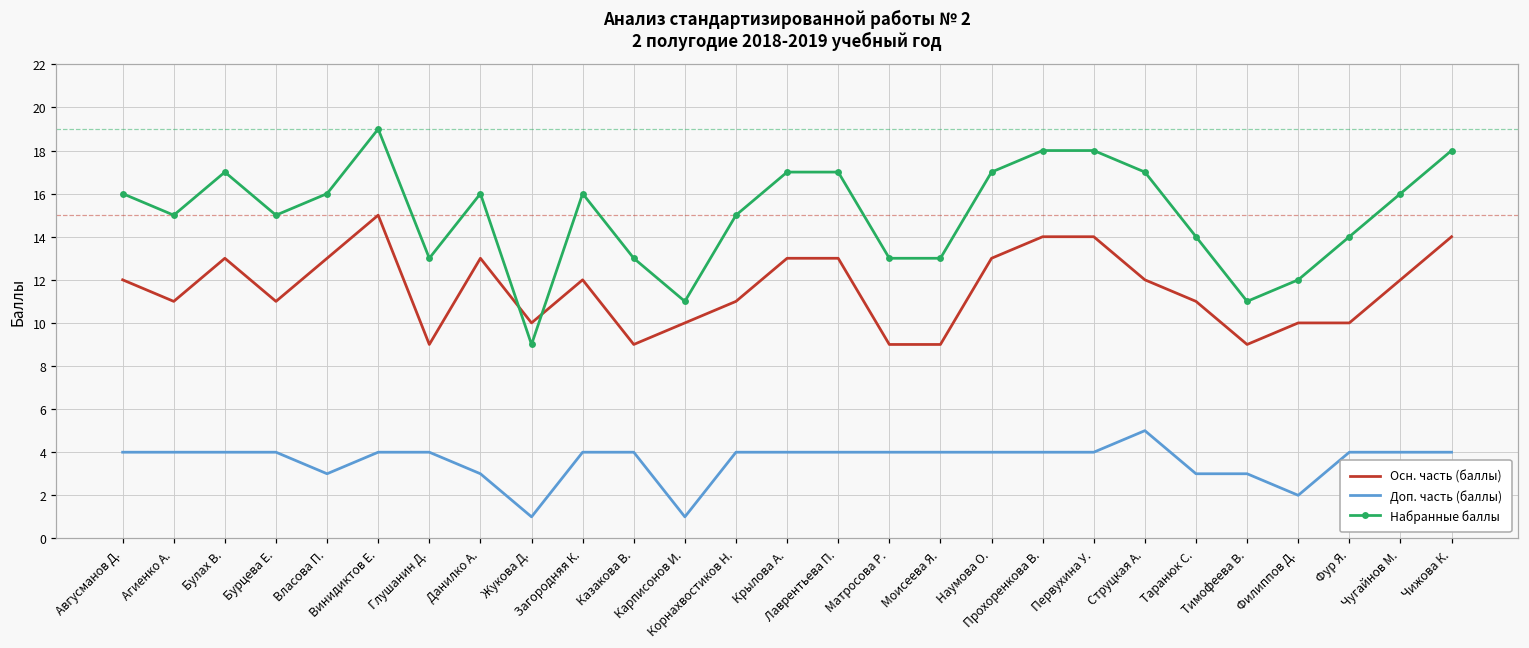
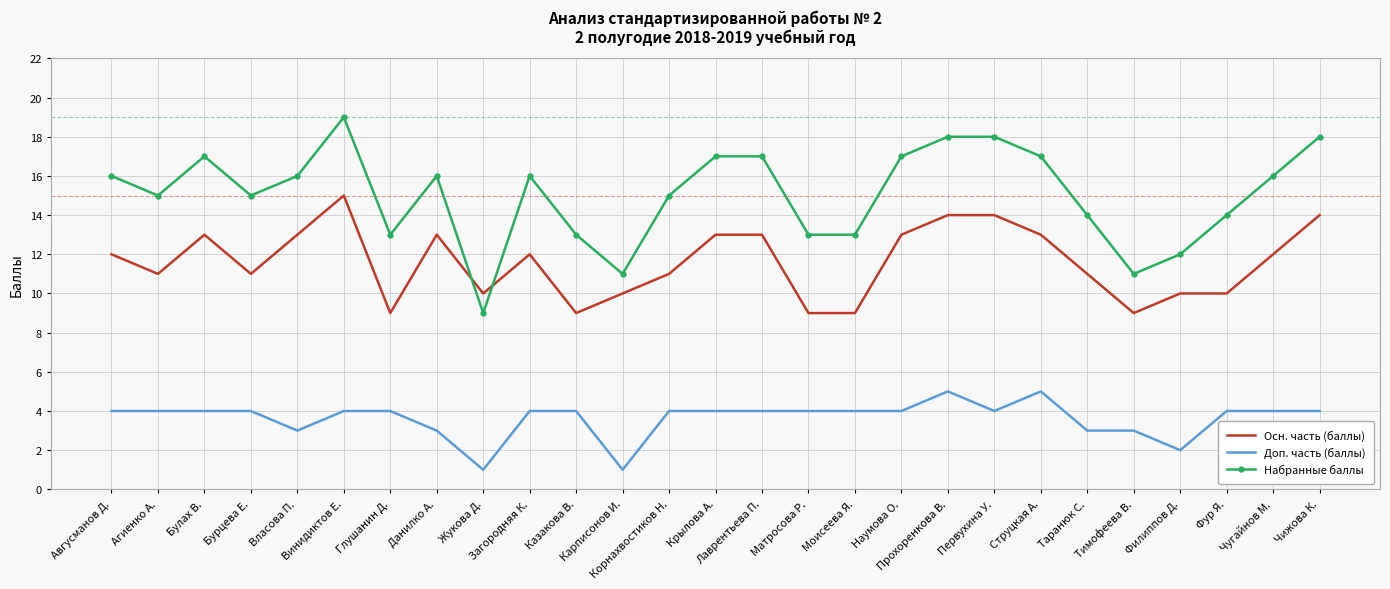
  {
    "Осн. часть (баллы)": {
      "Авгусманов Д.": 12,
      "Агиенко А.": 11,
      "Булах В.": 13,
      "Бурцева Е.": 11,
      "Власова П.": 13,
      "Винидиктов Е.": 15,
      "Глушанин Д.": 9,
      "Данилко А.": 13,
      "Жукова Д.": 10,
      "Загородняя К.": 12,
      "Казакова В.": 9,
      "Карписонов И.": 10,
      "Корнахвостиков Н.": 11,
      "Крылова А.": 13,
      "Лаврентьева П.": 13,
      "Матросова Р.": 9,
      "Моисеева Я.": 9,
      "Наумова О.": 13,
      "Прохоренкова В.": 14,
      "Первухина У.": 14,
-     "Струцкая А.": 12,
+     "Струцкая А.": 13,
      "Таранюк С.": 11,
      "Тимофеева В.": 9,
      "Филиппов Д.": 10,
      "Фур Я.": 10,
      "Чугайнов М.": 12,
      "Чижова К.": 14
    },
    "Доп. часть (баллы)": {
      "Авгусманов Д.": 4,
      "Агиенко А.": 4,
      "Булах В.": 4,
      "Бурцева Е.": 4,
      "Власова П.": 3,
      "Винидиктов Е.": 4,
      "Глушанин Д.": 4,
      "Данилко А.": 3,
      "Жукова Д.": 1,
      "Загородняя К.": 4,
      "Казакова В.": 4,
      "Карписонов И.": 1,
      "Корнахвостиков Н.": 4,
      "Крылова А.": 4,
      "Лаврентьева П.": 4,
      "Матросова Р.": 4,
      "Моисеева Я.": 4,
      "Наумова О.": 4,
-     "Прохоренкова В.": 4,
+     "Прохоренкова В.": 5,
      "Первухина У.": 4,
      "Струцкая А.": 5,
      "Таранюк С.": 3,
      "Тимофеева В.": 3,
      "Филиппов Д.": 2,
      "Фур Я.": 4,
      "Чугайнов М.": 4,
      "Чижова К.": 4
    },
    "Набранные баллы": {
      "Авгусманов Д.": 16,
      "Агиенко А.": 15,
      "Булах В.": 17,
      "Бурцева Е.": 15,
      "Власова П.": 16,
      "Винидиктов Е.": 19,
      "Глушанин Д.": 13,
      "Данилко А.": 16,
      "Жукова Д.": 9,
      "Загородняя К.": 16,
      "Казакова В.": 13,
      "Карписонов И.": 11,
      "Корнахвостиков Н.": 15,
      "Крылова А.": 17,
      "Лаврентьева П.": 17,
      "Матросова Р.": 13,
      "Моисеева Я.": 13,
      "Наумова О.": 17,
      "Прохоренкова В.": 18,
      "Первухина У.": 18,
      "Струцкая А.": 17,
      "Таранюк С.": 14,
      "Тимофеева В.": 11,
      "Филиппов Д.": 12,
      "Фур Я.": 14,
      "Чугайнов М.": 16,
      "Чижова К.": 18
    }
  }
